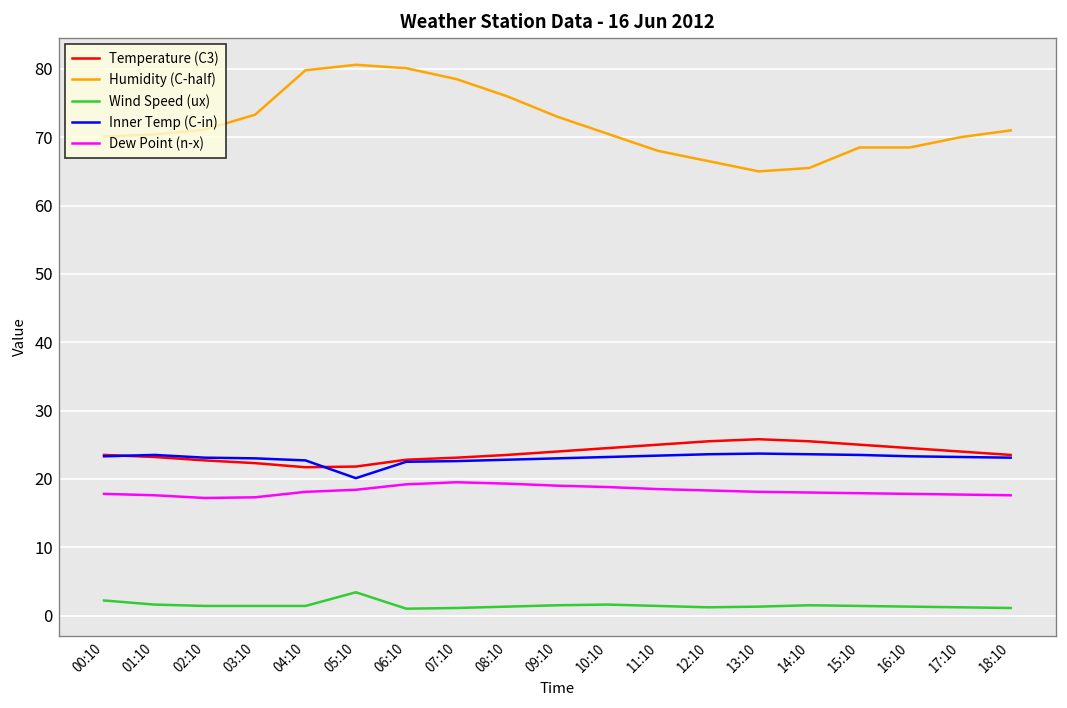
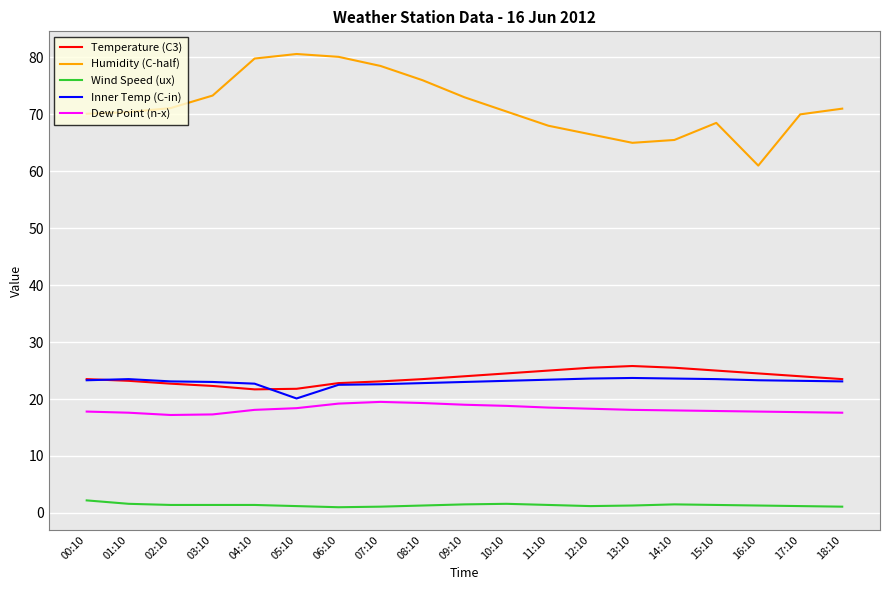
  {
    "Temperature (C3)": {
      "03:10": 22,
      "04:10": 22,
      "05:10": 22,
      "07:10": 23,
      "08:10": 24,
      "09:10": 24,
      "10:10": 25,
      "11:10": 25,
      "12:10": 26,
      "13:10": 26,
      "14:10": 26,
      "15:10": 25,
      "16:10": 25,
      "17:10": 24
    },
    "Humidity (C-half)": {
      "03:10": 73,
      "04:10": 80,
      "05:10": 81,
      "06:10": 80,
      "07:10": 79,
      "08:10": 76,
      "09:10": 73,
      "10:10": 71,
      "11:10": 68,
      "12:10": 67,
      "13:10": 65,
      "14:10": 66,
      "15:10": 69,
-     "16:10": 69,
+     "16:10": 61,
      "17:10": 70,
      "18:10": 71
    },
    "Wind Speed (ux)": {
      "00:10": 2,
      "01:10": 2,
      "02:10": 1,
      "03:10": 1,
      "04:10": 1,
-     "05:10": 3,
+     "05:10": 1,
      "06:10": 1,
      "07:10": 1,
      "08:10": 1,
      "09:10": 2,
      "10:10": 2,
      "11:10": 1,
      "12:10": 1,
      "13:10": 1,
      "14:10": 2,
      "15:10": 1,
      "16:10": 1,
      "17:10": 1,
      "18:10": 1
    },
    "Inner Temp (C-in)": {
      "03:10": 23,
      "04:10": 23,
      "05:10": 20,
      "07:10": 23,
      "08:10": 23,
      "09:10": 23,
      "10:10": 23,
      "11:10": 23,
      "12:10": 24,
      "13:10": 24,
      "14:10": 24,
      "15:10": 24,
      "16:10": 23,
      "17:10": 23
    },
    "Dew Point (n-x)": {
      "00:10": 18,
      "01:10": 18,
      "02:10": 17,
      "03:10": 17,
      "04:10": 18,
      "05:10": 18,
      "06:10": 19,
      "07:10": 20,
      "08:10": 19,
      "09:10": 19,
      "10:10": 19,
      "11:10": 19,
      "12:10": 18,
      "13:10": 18,
      "14:10": 18,
      "15:10": 18,
      "16:10": 18,
      "17:10": 18,
      "18:10": 18
    }
  }
